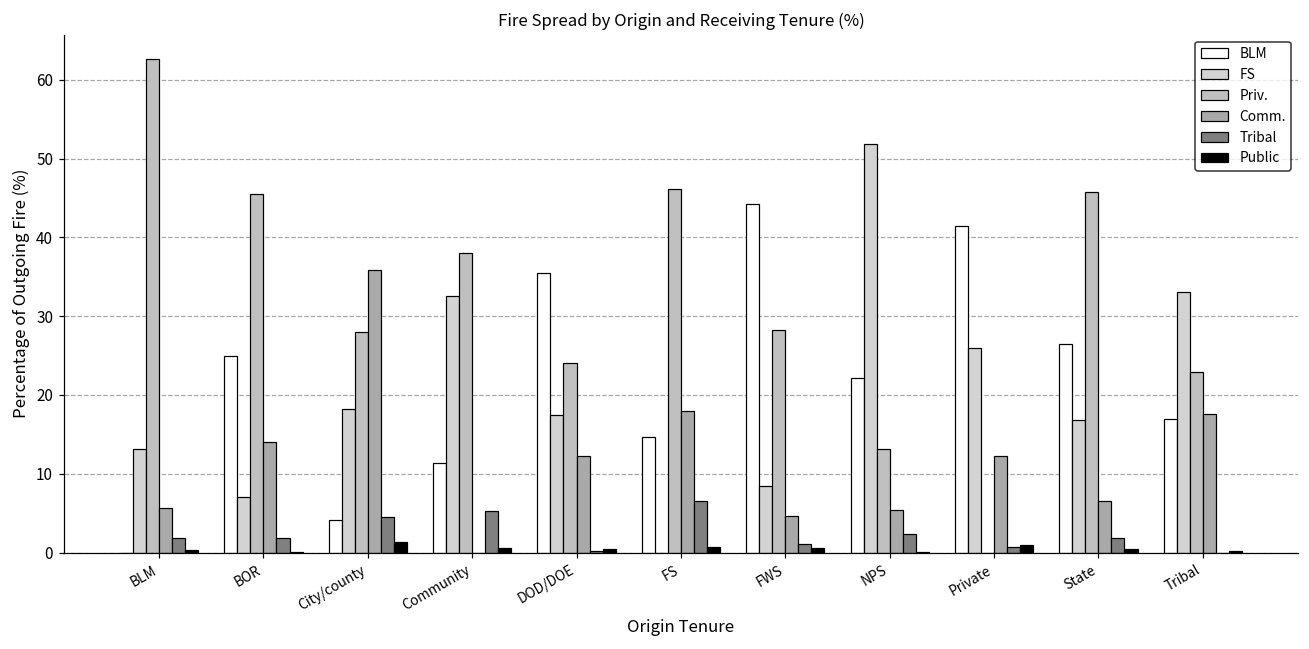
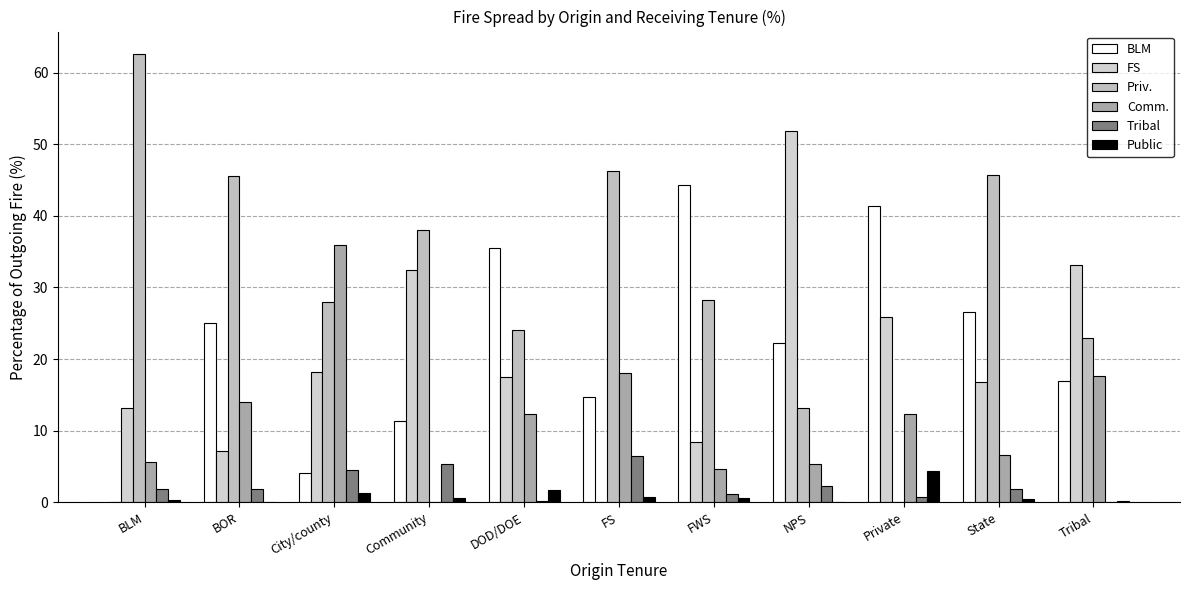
  {
    "BLM": {
      "BLM": 0,
      "BOR": 25,
      "City/county": 4,
      "Community": 11,
      "DOD/DOE": 36,
      "FS": 15,
      "FWS": 44,
      "NPS": 22,
      "Private": 41,
      "State": 27,
      "Tribal": 17
    },
    "Tribal": {
      "BLM": 2,
      "BOR": 2,
      "City/county": 5,
      "Community": 5,
      "FS": 7,
      "FWS": 1,
      "NPS": 2,
      "Private": 1,
      "State": 2,
      "Tribal": 0
    },
    "Public": {
      "City/county": 1,
      "Community": 1,
-     "DOD/DOE": 1,
+     "DOD/DOE": 2,
      "FS": 1,
      "FWS": 1,
-     "Private": 1,
+     "Private": 4,
      "State": 0
    }
  }
